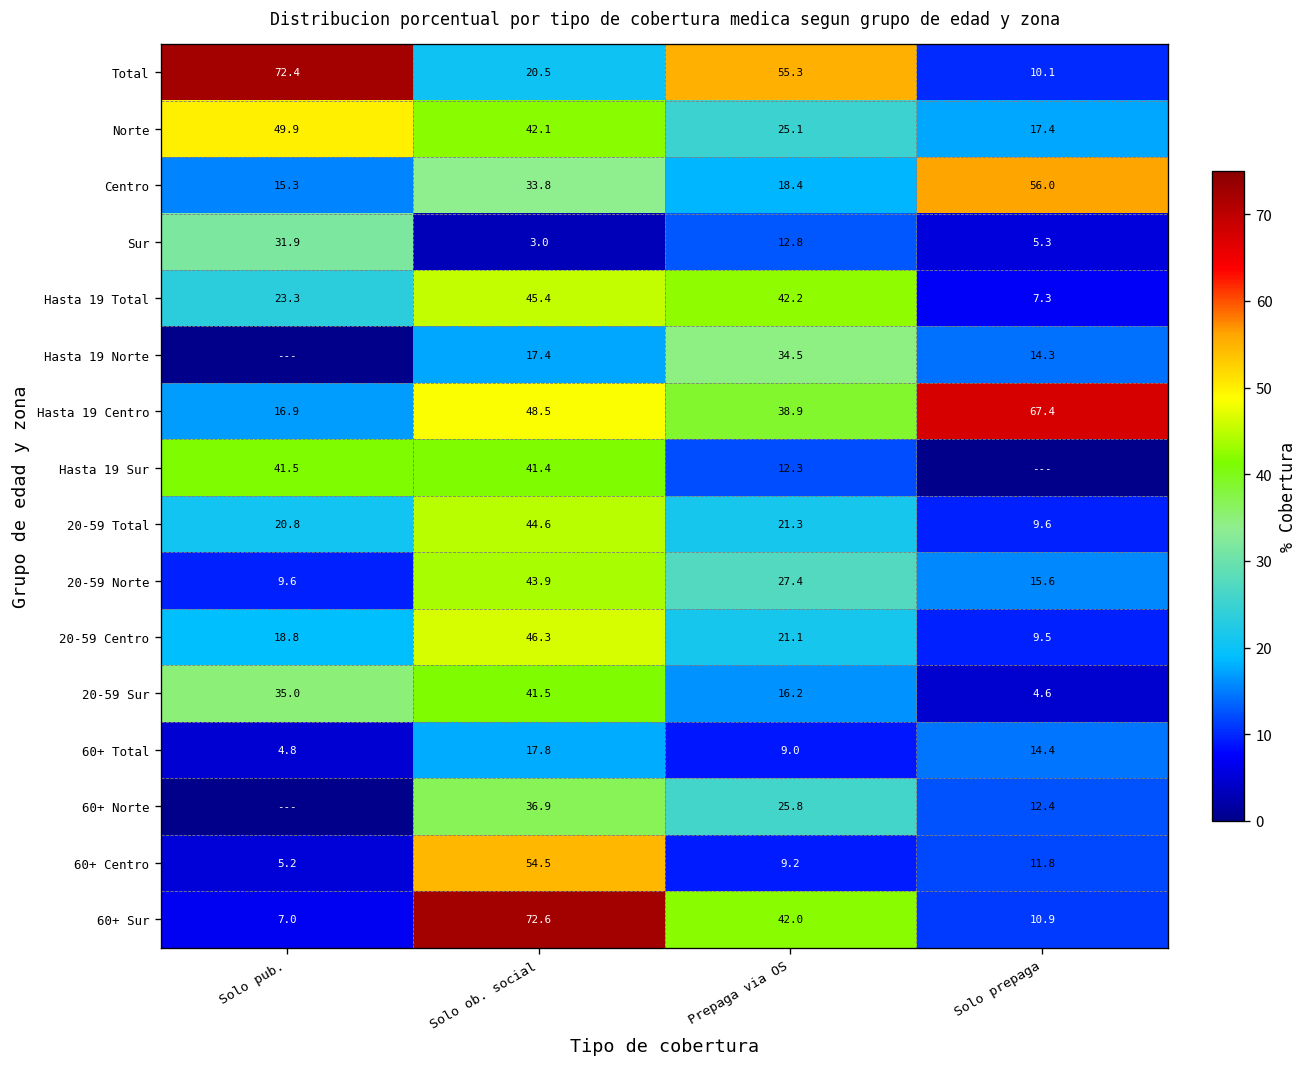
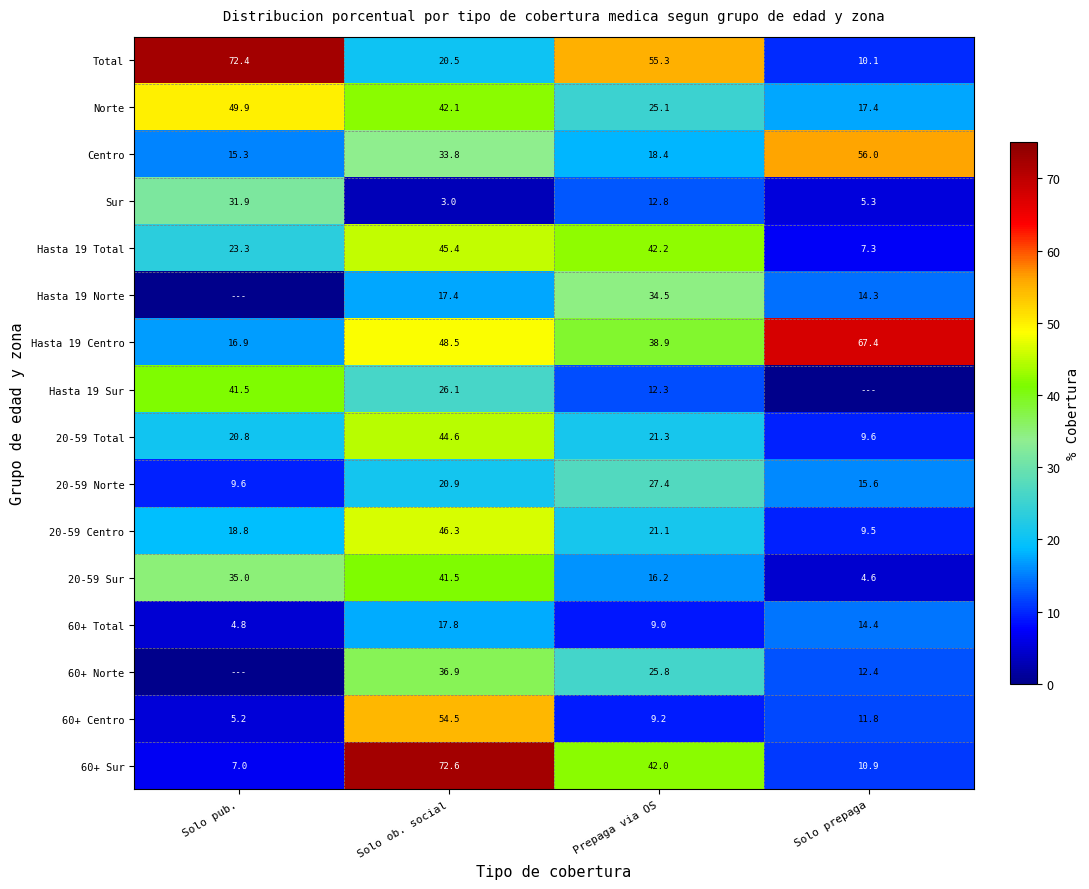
  {
    "Total": {
      "Solo pub.": 72.4,
      "Solo ob. social": 20.5,
      "Prepaga via OS": 55.3,
      "Solo prepaga": 10.1
    },
    "Norte": {
      "Solo pub.": 49.9,
      "Solo ob. social": 42.1,
      "Prepaga via OS": 25.1,
      "Solo prepaga": 17.4
    },
    "Centro": {
      "Solo pub.": 15.3,
      "Solo ob. social": 33.8,
      "Prepaga via OS": 18.4,
      "Solo prepaga": 56.0
    },
    "Sur": {
      "Solo pub.": 31.9,
      "Solo ob. social": 3.0,
      "Prepaga via OS": 12.8,
      "Solo prepaga": 5.3
    },
    "Hasta 19 Total": {
      "Solo pub.": 23.3,
      "Solo ob. social": 45.4,
      "Prepaga via OS": 42.2,
      "Solo prepaga": 7.3
    },
    "Hasta 19 Norte": {
      "Solo ob. social": 17.4,
      "Prepaga via OS": 34.5,
      "Solo prepaga": 14.3
    },
    "Hasta 19 Centro": {
      "Solo pub.": 16.9,
      "Solo ob. social": 48.5,
      "Prepaga via OS": 38.9,
      "Solo prepaga": 67.4
    },
    "Hasta 19 Sur": {
      "Solo pub.": 41.5,
-     "Solo ob. social": 41.4,
+     "Solo ob. social": 26.1,
      "Prepaga via OS": 12.3
    },
    "20-59 Total": {
      "Solo pub.": 20.8,
      "Solo ob. social": 44.6,
      "Prepaga via OS": 21.3,
      "Solo prepaga": 9.6
    },
    "20-59 Norte": {
      "Solo pub.": 9.6,
-     "Solo ob. social": 43.9,
+     "Solo ob. social": 20.9,
      "Prepaga via OS": 27.4,
      "Solo prepaga": 15.6
    },
    "20-59 Centro": {
      "Solo pub.": 18.8,
      "Solo ob. social": 46.3,
      "Prepaga via OS": 21.1,
      "Solo prepaga": 9.5
    },
    "20-59 Sur": {
      "Solo pub.": 35.0,
      "Solo ob. social": 41.5,
      "Prepaga via OS": 16.2,
      "Solo prepaga": 4.6
    },
    "60+ Total": {
      "Solo pub.": 4.8,
      "Solo ob. social": 17.8,
      "Prepaga via OS": 9.0,
      "Solo prepaga": 14.4
    },
    "60+ Norte": {
      "Solo ob. social": 36.9,
      "Prepaga via OS": 25.8,
      "Solo prepaga": 12.4
    },
    "60+ Centro": {
      "Solo pub.": 5.2,
      "Solo ob. social": 54.5,
      "Prepaga via OS": 9.2,
      "Solo prepaga": 11.8
    },
    "60+ Sur": {
      "Solo pub.": 7.0,
      "Solo ob. social": 72.6,
      "Prepaga via OS": 42.0,
      "Solo prepaga": 10.9
    }
  }
